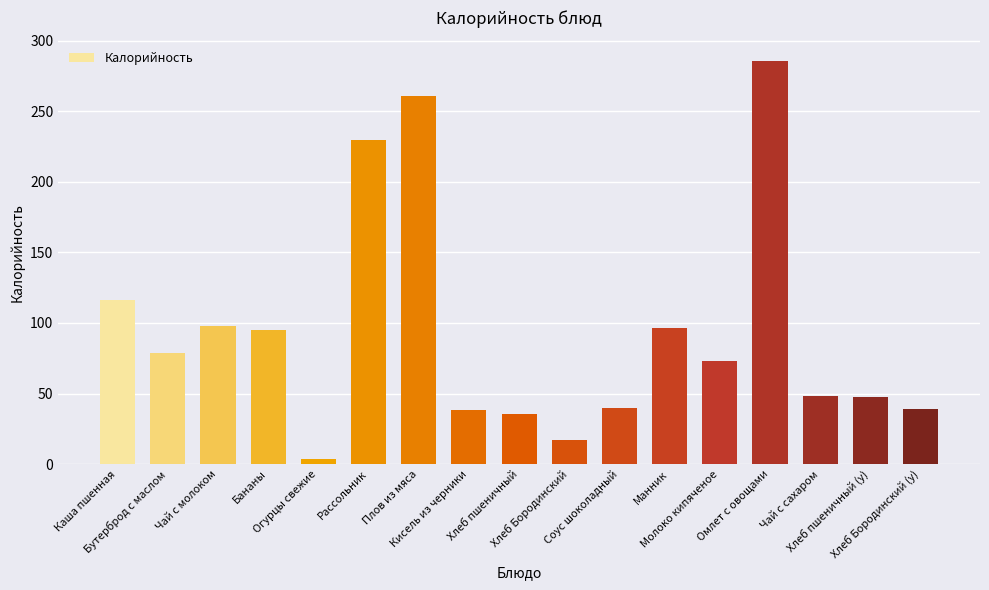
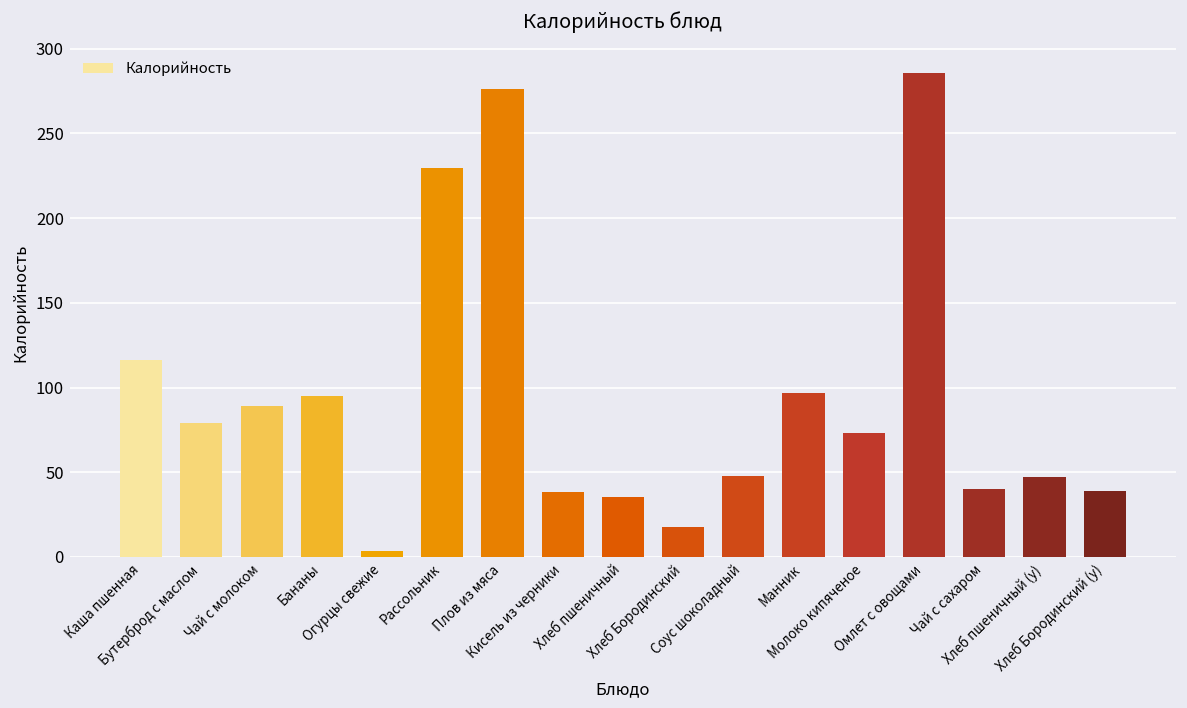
  {
    "Каша пшенная": 116,
    "Бутерброд с маслом": 79,
-   "Чай с молоком": 98,
+   "Чай с молоком": 89,
    "Бананы": 95,
    "Огурцы свежие": 3,
    "Рассольник": 230,
-   "Плов из мяса": 261,
+   "Плов из мяса": 276,
    "Кисель из черники": 38,
    "Хлеб пшеничный": 36,
    "Хлеб Бородинский": 17,
-   "Соус шоколадный": 40,
+   "Соус шоколадный": 48,
    "Манник": 97,
    "Молоко кипяченое": 73,
    "Омлет с овощами": 286,
-   "Чай с сахаром": 48,
+   "Чай с сахаром": 40,
    "Хлеб пшеничный (у)": 47,
    "Хлеб Бородинский (у)": 39
  }
